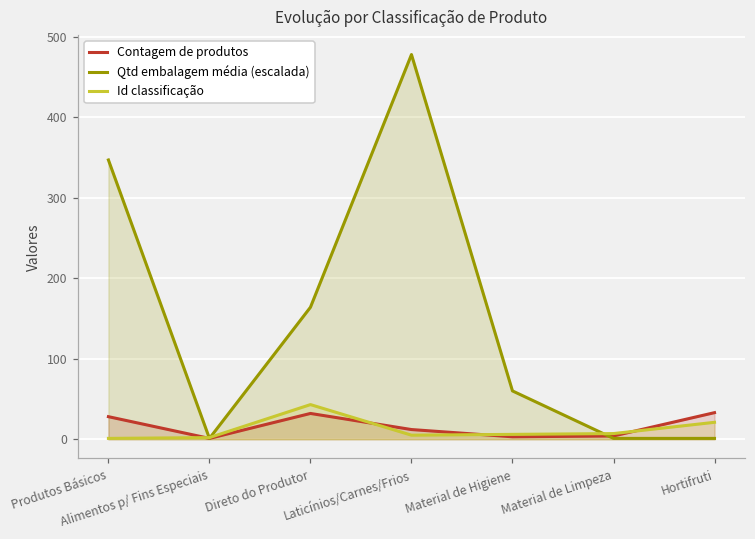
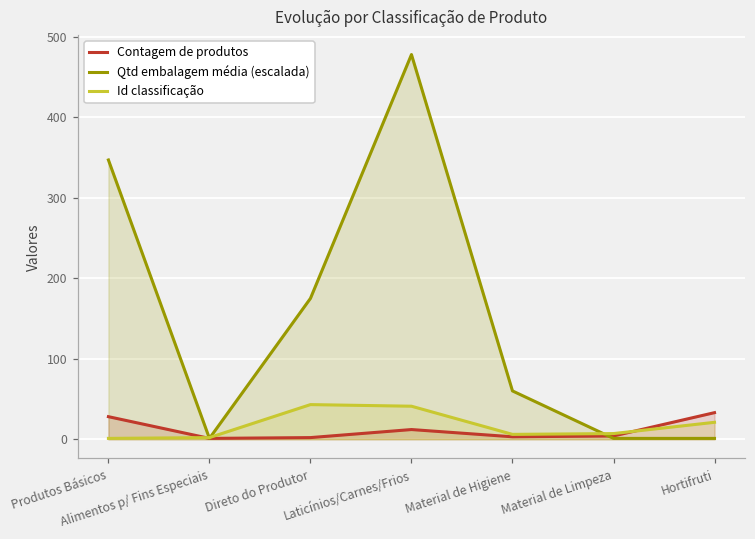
  {
    "Contagem de produtos": {
      "Produtos Básicos": 30,
-     "Direto do Produtor": 30,
+     "Direto do Produtor": 0,
      "Laticínios/Carnes/Frios": 10,
      "Hortifruti": 30
    },
    "Qtd embalagem média (escalada)": {
      "Produtos Básicos": 350,
-     "Direto do Produtor": 160,
+     "Direto do Produtor": 180,
      "Laticínios/Carnes/Frios": 480,
      "Material de Higiene": 60,
      "Hortifruti": 0
    },
    "Id classificação": {
      "Produtos Básicos": 0,
      "Direto do Produtor": 40,
-     "Laticínios/Carnes/Frios": 10,
+     "Laticínios/Carnes/Frios": 40,
      "Hortifruti": 20
    }
  }
